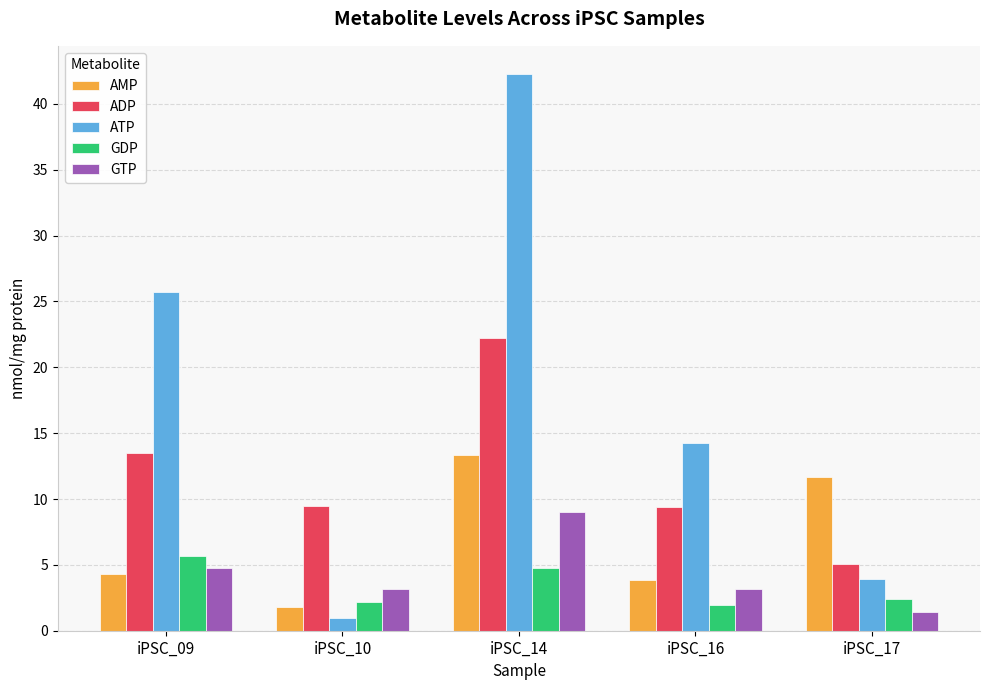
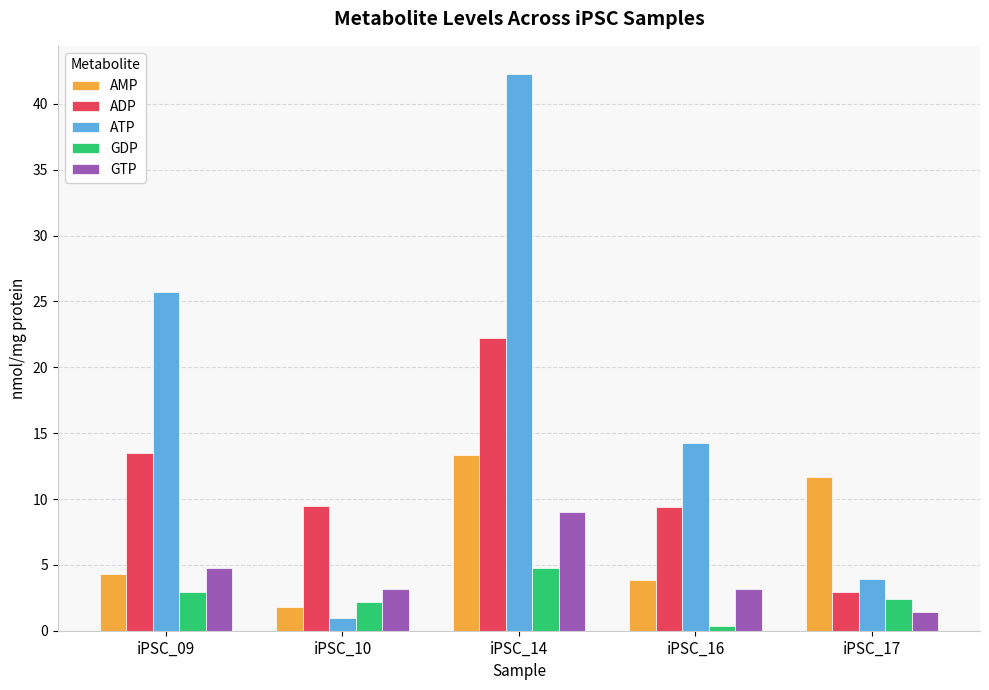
  {
    "AMP": {
      "iPSC_09": 4.3,
      "iPSC_10": 1.8,
      "iPSC_14": 13.3,
      "iPSC_16": 3.9,
      "iPSC_17": 11.6
    },
    "ADP": {
      "iPSC_09": 13.5,
      "iPSC_10": 9.5,
      "iPSC_14": 22.2,
      "iPSC_16": 9.4,
-     "iPSC_17": 5.1
+     "iPSC_17": 2.9
    },
    "ATP": {
      "iPSC_09": 25.7,
      "iPSC_10": 1.0,
      "iPSC_14": 42.3,
      "iPSC_16": 14.3,
      "iPSC_17": 3.9
    },
    "GDP": {
-     "iPSC_09": 5.7,
+     "iPSC_09": 3.0,
      "iPSC_10": 2.2,
      "iPSC_14": 4.8,
-     "iPSC_16": 2.0,
+     "iPSC_16": 0.4,
      "iPSC_17": 2.4
    },
    "GTP": {
      "iPSC_09": 4.8,
      "iPSC_10": 3.2,
      "iPSC_14": 9.0,
      "iPSC_16": 3.1,
      "iPSC_17": 1.4
    }
  }
